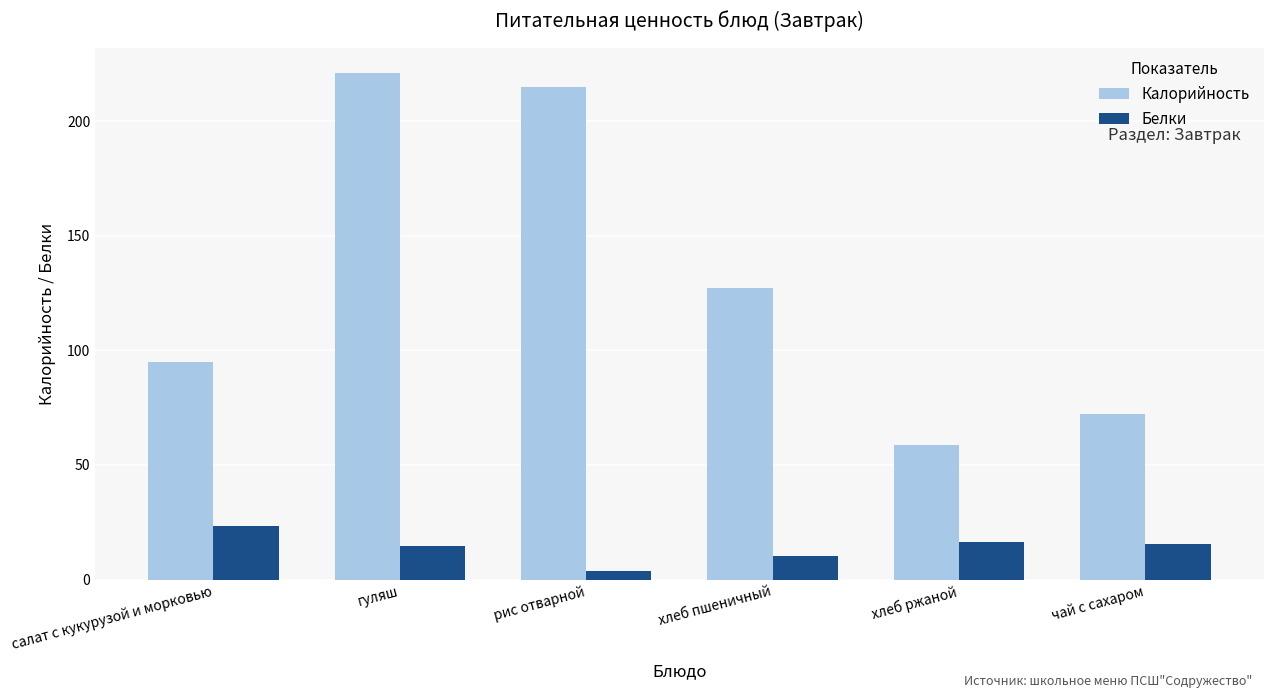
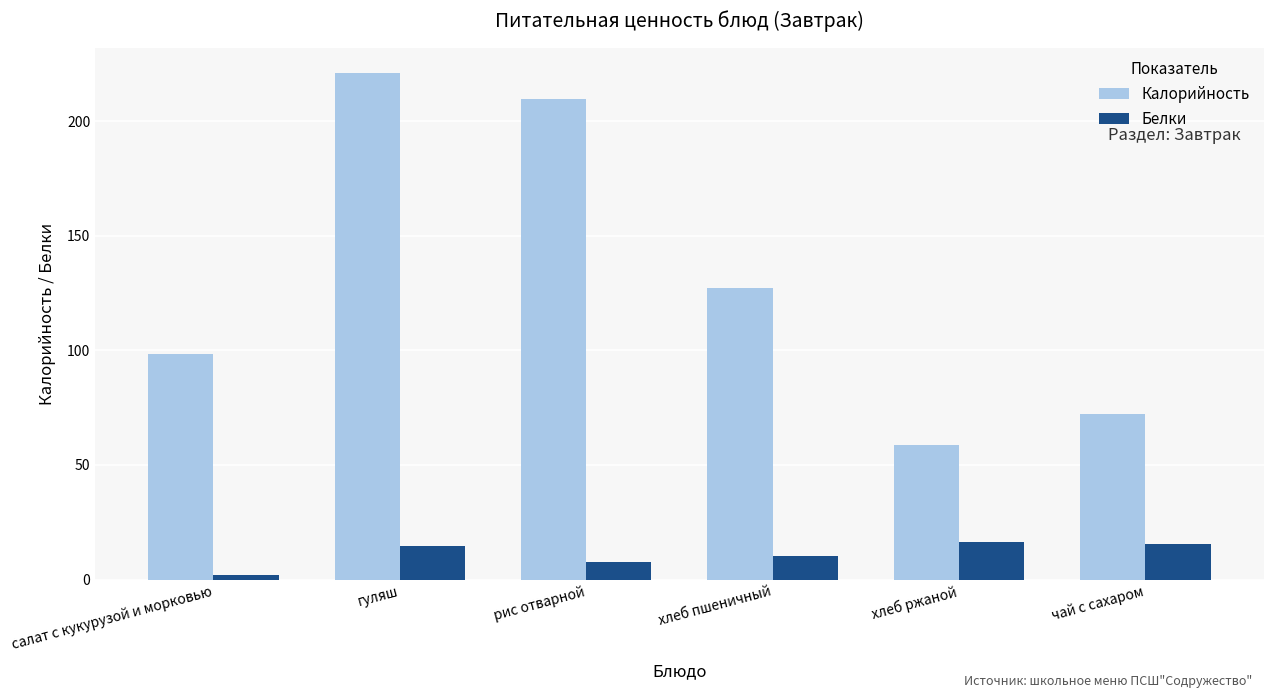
  {
    "Калорийность": {
-     "салат с кукурузой и морковью": 95,
+     "салат с кукурузой и морковью": 99,
      "гуляш": 221,
-     "рис отварной": 215,
+     "рис отварной": 210,
      "хлеб пшеничный": 127,
      "хлеб ржаной": 59,
      "чай с сахаром": 72
    },
    "Белки": {
-     "салат с кукурузой и морковью": 23,
+     "салат с кукурузой и морковью": 2,
      "гуляш": 15,
-     "рис отварной": 4,
+     "рис отварной": 8,
      "хлеб пшеничный": 10,
      "хлеб ржаной": 17,
      "чай с сахаром": 15
    }
  }
